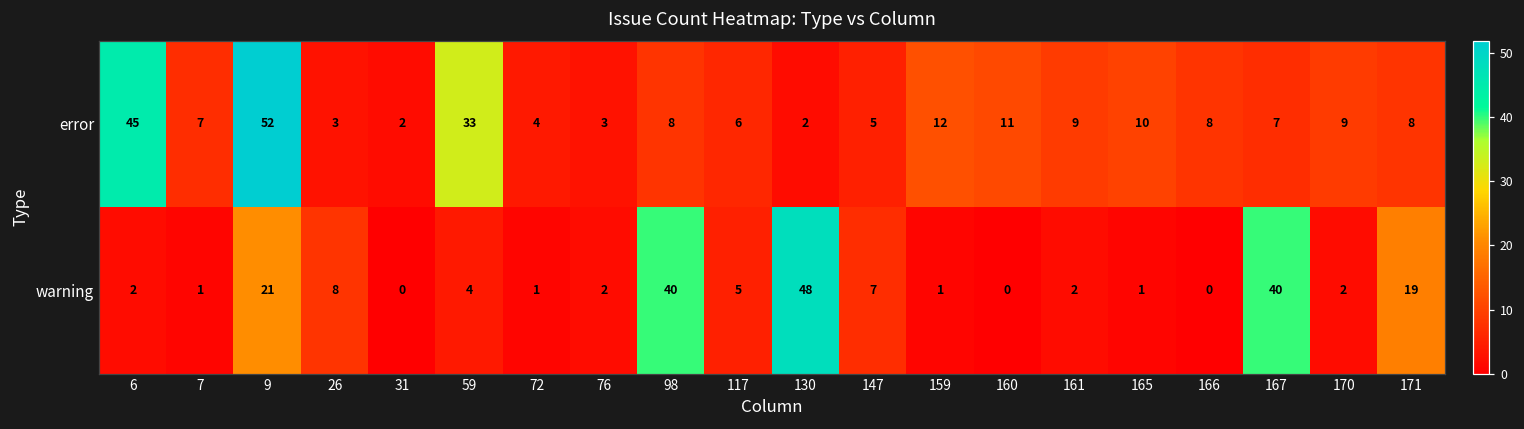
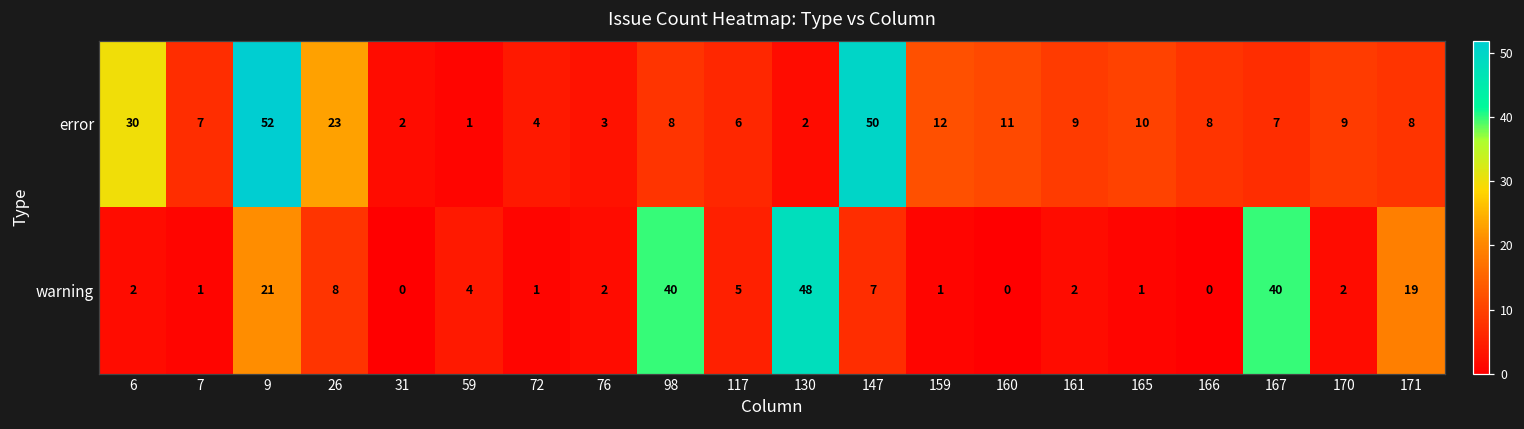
  {
    "error": {
-     "6": 45,
+     "6": 30,
      "7": 7,
      "9": 52,
-     "26": 3,
+     "26": 23,
      "31": 2,
-     "59": 33,
+     "59": 1,
      "72": 4,
      "76": 3,
      "98": 8,
      "117": 6,
      "130": 2,
-     "147": 5,
+     "147": 50,
      "159": 12,
      "160": 11,
      "161": 9,
      "165": 10,
      "166": 8,
      "167": 7,
      "170": 9,
      "171": 8
    },
    "warning": {
      "6": 2,
      "7": 1,
      "9": 21,
      "26": 8,
      "31": 0,
      "59": 4,
      "72": 1,
      "76": 2,
      "98": 40,
      "117": 5,
      "130": 48,
      "147": 7,
      "159": 1,
      "160": 0,
      "161": 2,
      "165": 1,
      "166": 0,
      "167": 40,
      "170": 2,
      "171": 19
    }
  }
